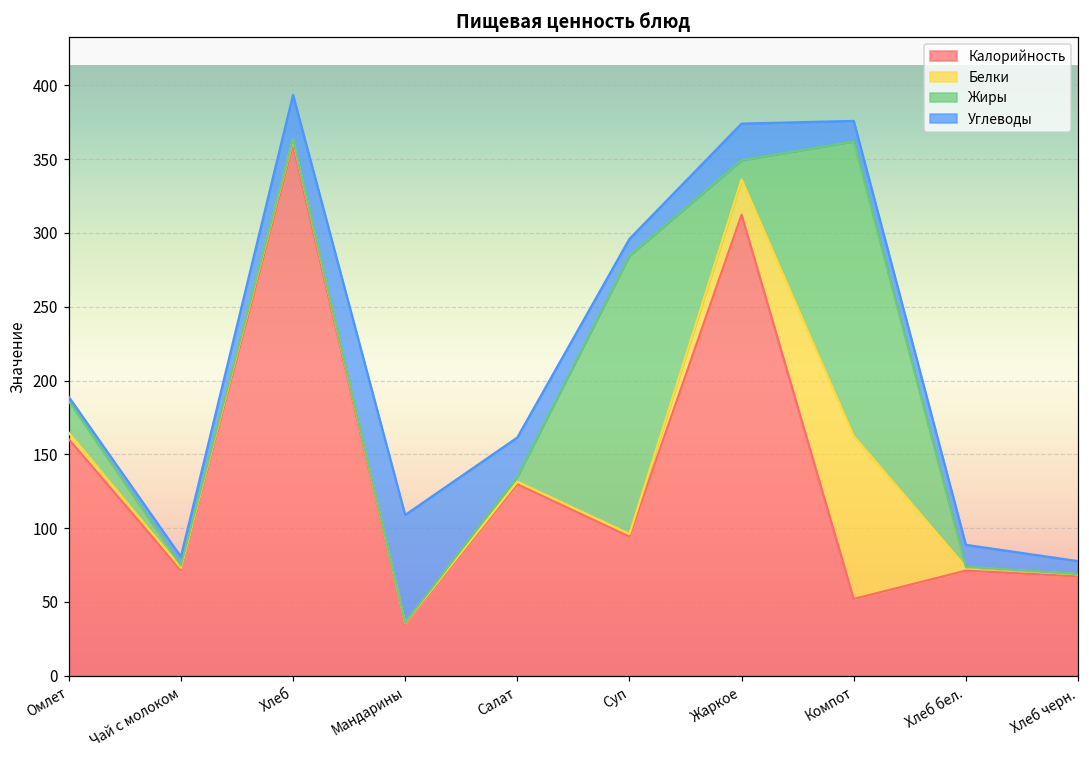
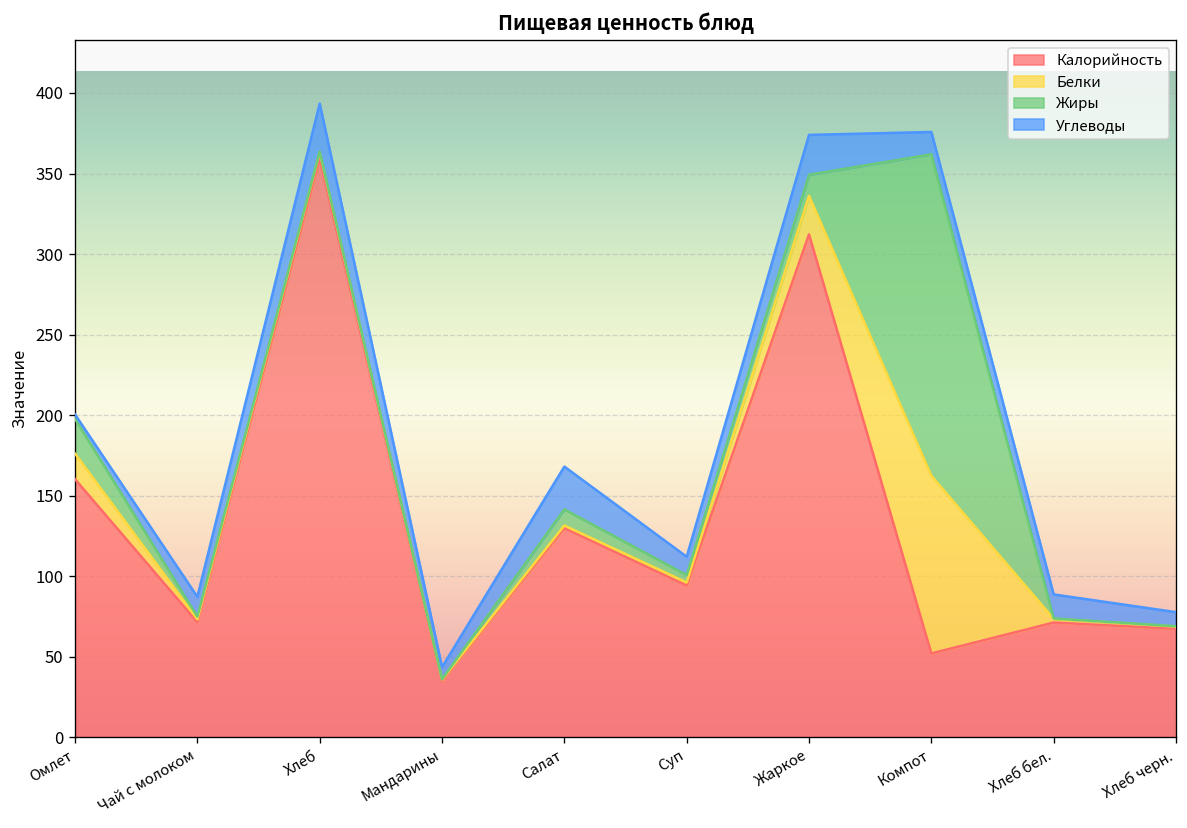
  {
    "Калорийность": {
      "Омлет": 160,
      "Хлеб": 359,
      "Жаркое": 312,
      "Компот": 52,
      "Хлеб бел.": 71
    },
    "Белки": {
-     "Омлет": 4,
+     "Омлет": 16,
      "Жаркое": 24,
      "Компот": 110
    },
    "Жиры": {
      "Омлет": 22,
-     "Салат": 3,
-     "Суп": 188,
+     "Салат": 10,
+     "Суп": 5,
      "Жаркое": 13,
      "Компот": 200
    },
    "Углеводы": {
      "Омлет": 3,
-     "Чай с молоком": 6,
+     "Чай с молоком": 12,
      "Хлеб": 30,
-     "Мандарины": 73,
+     "Мандарины": 8,
      "Салат": 27,
      "Суп": 11,
      "Жаркое": 25,
      "Компот": 14,
      "Хлеб бел.": 15,
      "Хлеб черн.": 9
    }
  }
